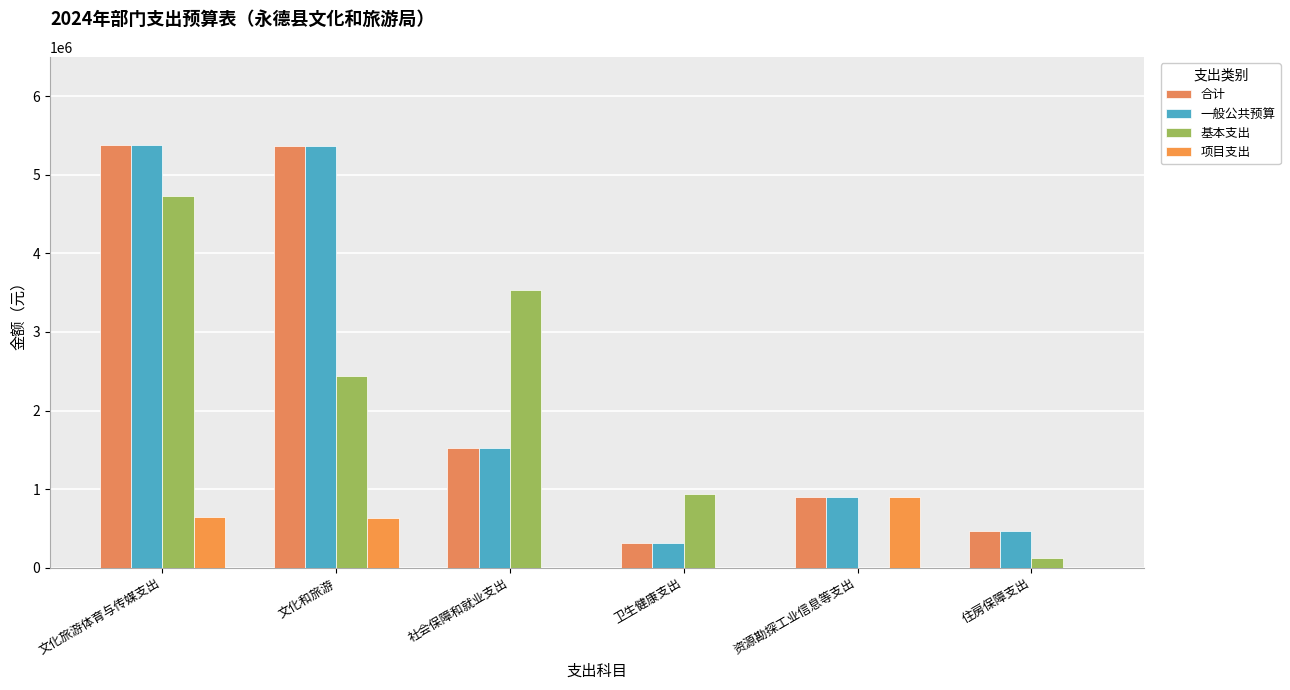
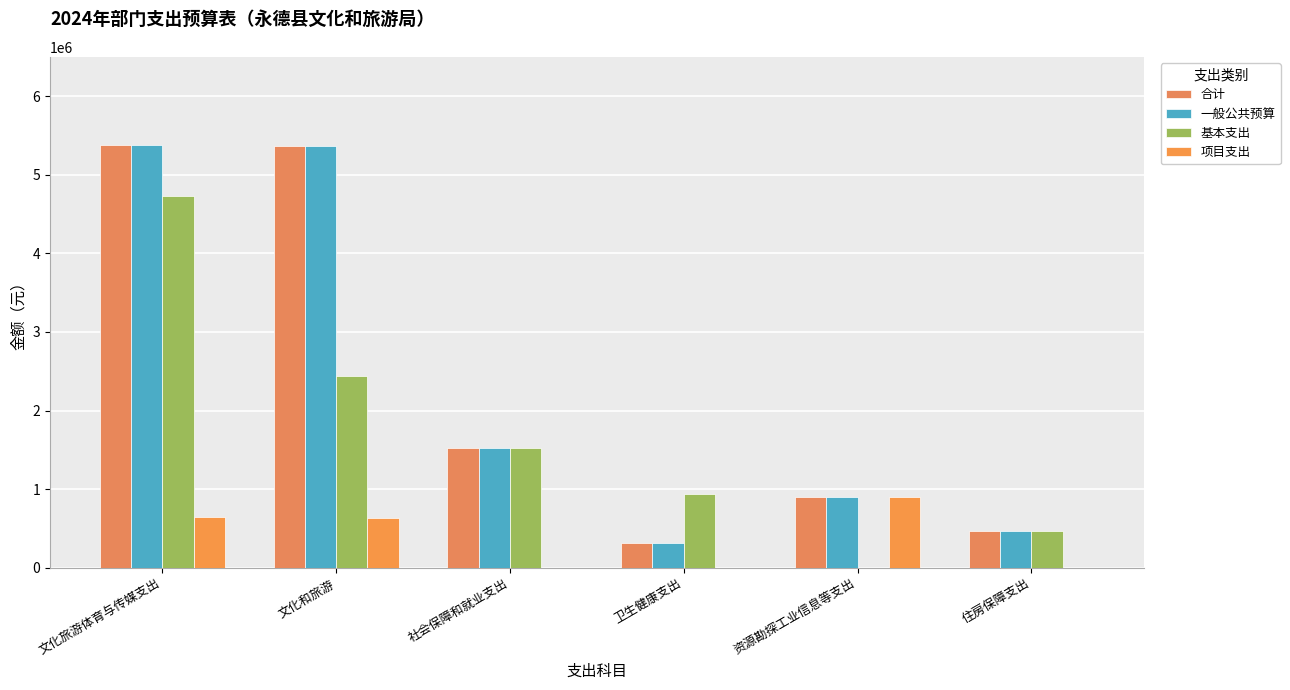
  {
    "一般公共预算": {
      "文化旅游体育与传媒支出": 5400000,
      "文化和旅游": 5400000,
      "社会保障和就业支出": 1500000,
      "卫生健康支出": 300000,
      "资源勘探工业信息等支出": 900000,
      "住房保障支出": 500000
    },
    "基本支出": {
      "文化旅游体育与传媒支出": 4700000,
      "文化和旅游": 2400000,
-     "社会保障和就业支出": 3500000,
+     "社会保障和就业支出": 1500000,
      "卫生健康支出": 900000,
      "资源勘探工业信息等支出": 0,
-     "住房保障支出": 100000
+     "住房保障支出": 500000
    }
  }
